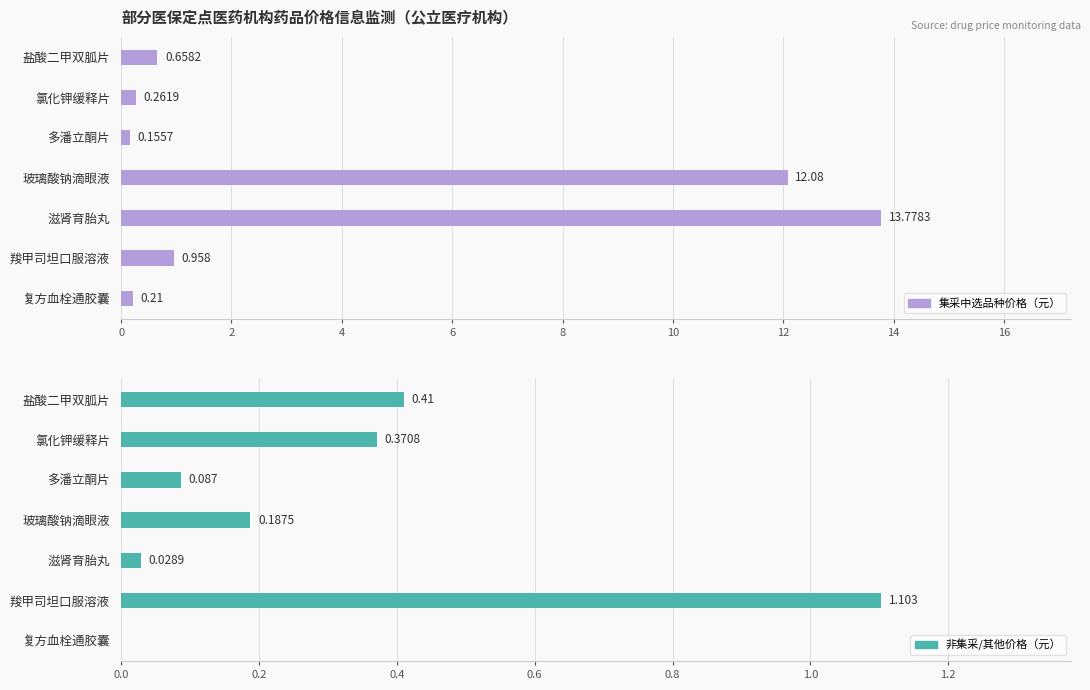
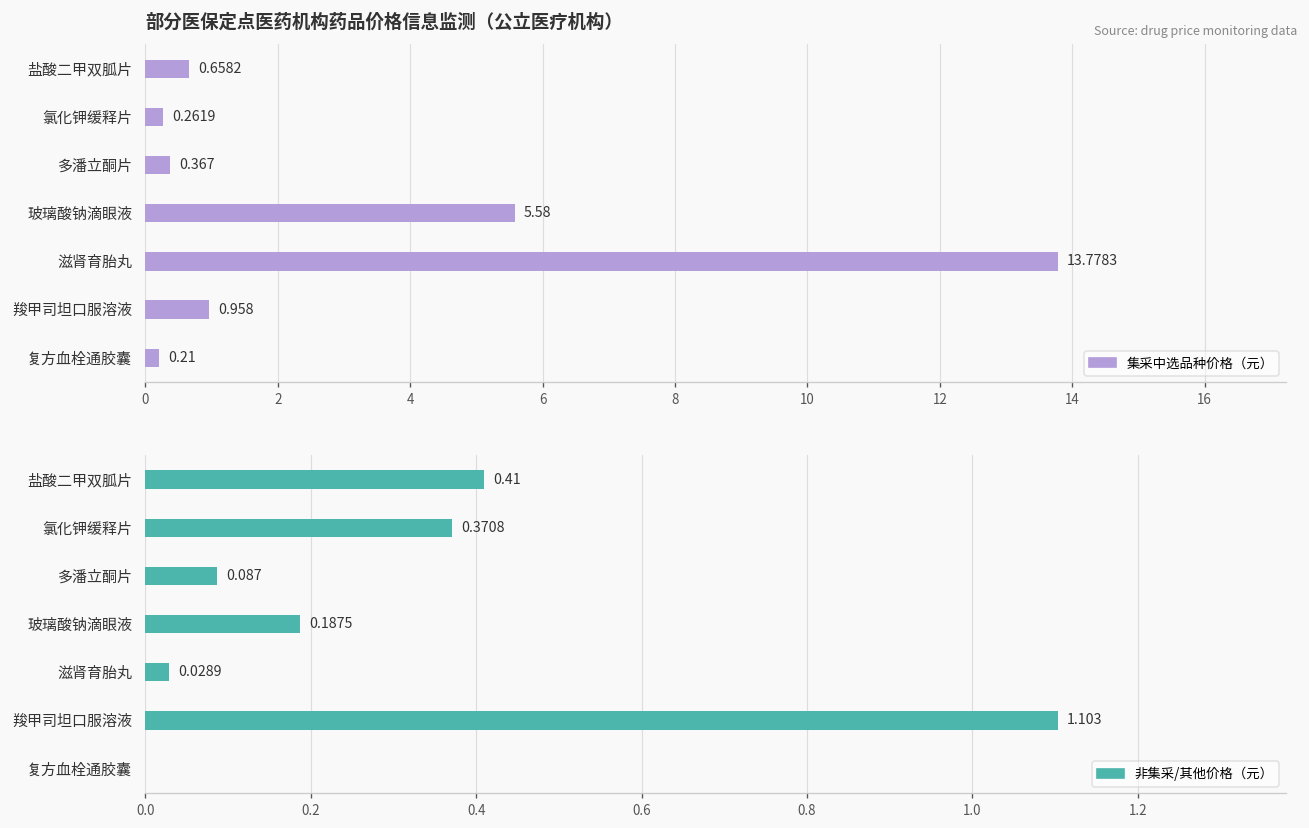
  {
    "部分医保定点医药机构药品价格信息监测（公立医疗机构）": {
      "盐酸二甲双胍片": 0.6582,
      "氯化钾缓释片": 0.2619,
-     "多潘立酮片": 0.1557,
-     "玻璃酸钠滴眼液": 12.08,
+     "多潘立酮片": 0.367,
+     "玻璃酸钠滴眼液": 5.58,
      "滋肾育胎丸": 13.7783,
      "羧甲司坦口服溶液": 0.958,
      "复方血栓通胶囊": 0.21
    }
  }
